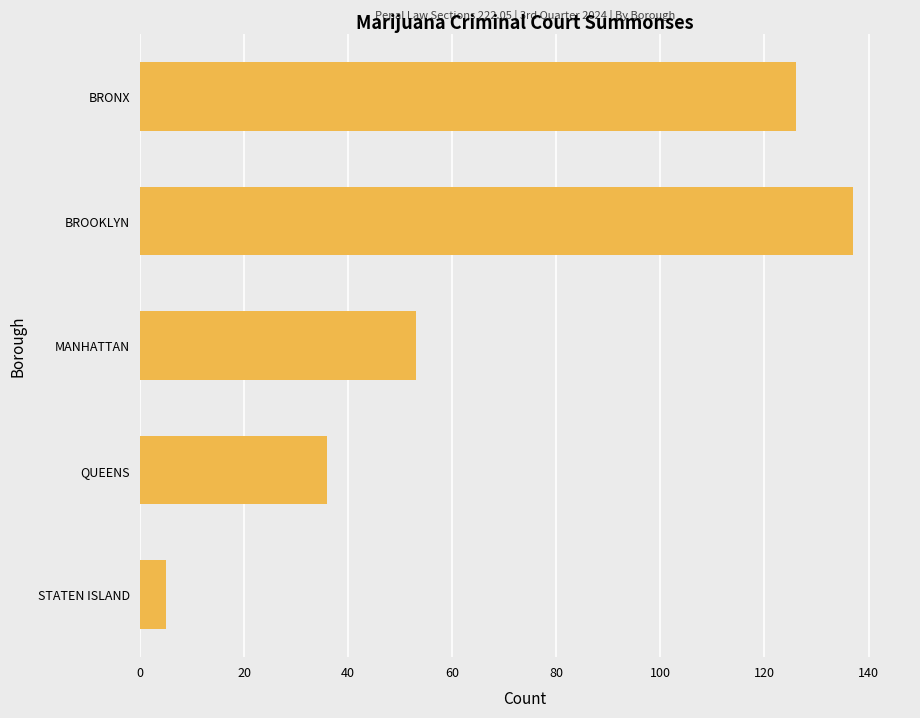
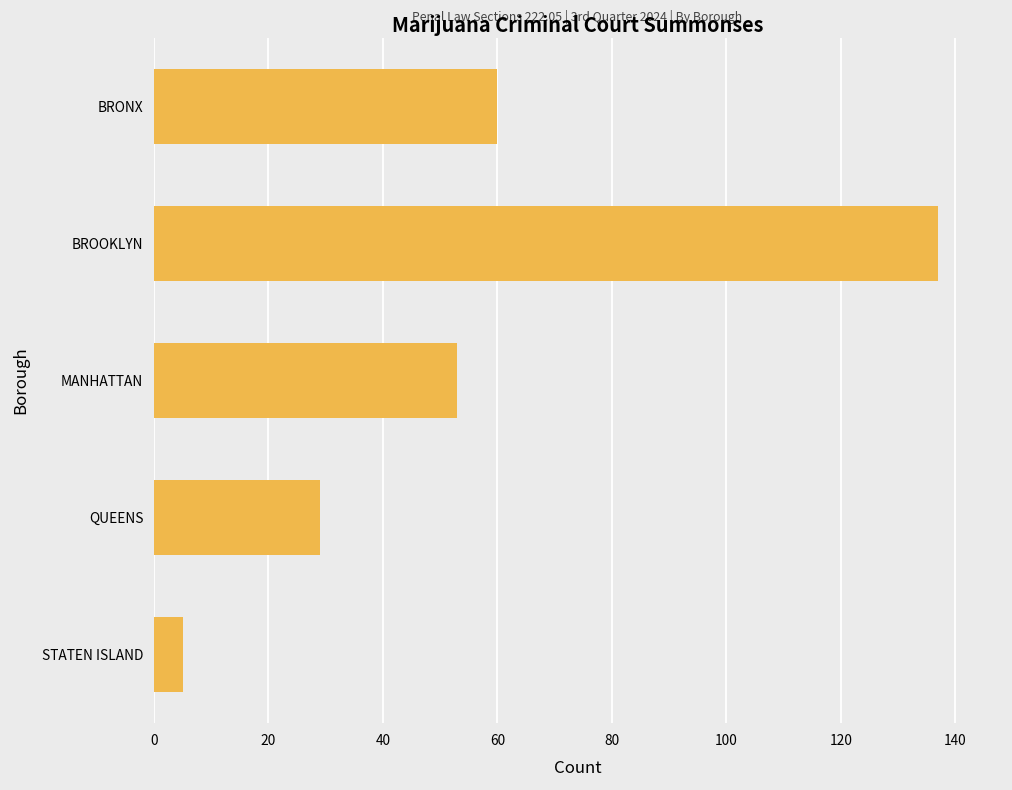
  {
-   "BRONX": 126,
+   "BRONX": 60,
    "BROOKLYN": 137,
    "MANHATTAN": 53,
-   "QUEENS": 36,
+   "QUEENS": 29,
    "STATEN ISLAND": 5
  }
